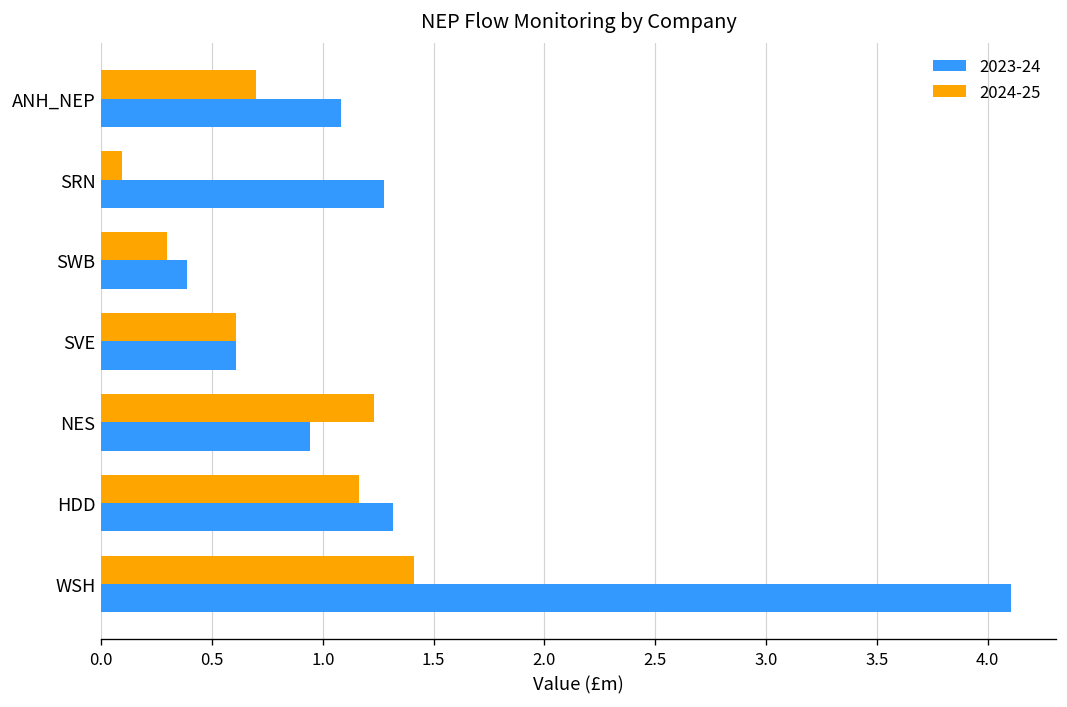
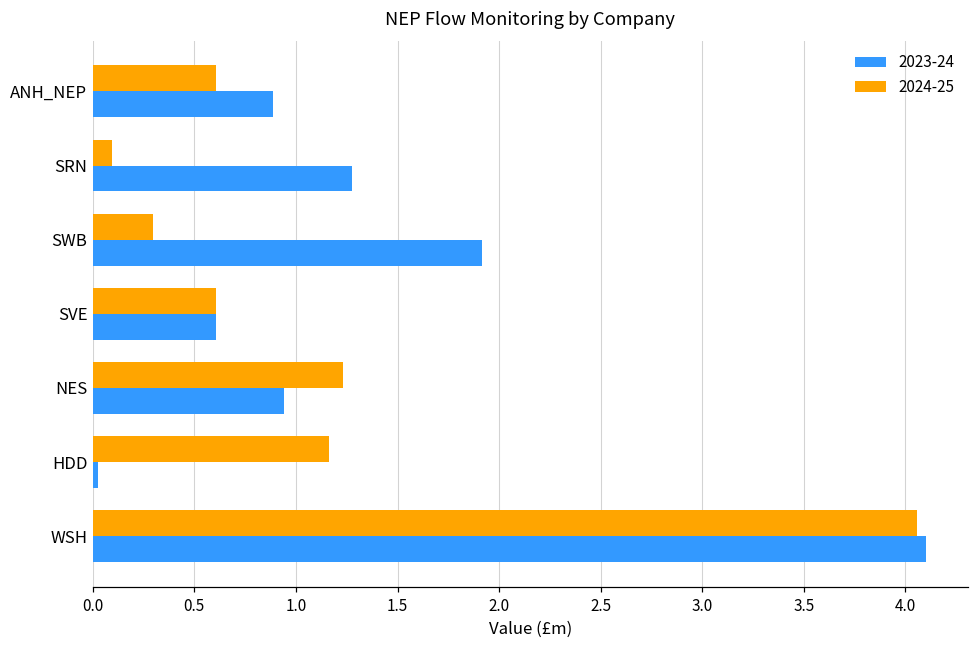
  {
    "2023-24": {
-     "ANH_NEP": 1.08,
+     "ANH_NEP": 0.89,
      "SRN": 1.28,
-     "SWB": 0.39,
+     "SWB": 1.91,
      "SVE": 0.61,
      "NES": 0.94,
-     "HDD": 1.32,
+     "HDD": 0.03,
      "WSH": 4.10
    },
    "2024-25": {
-     "ANH_NEP": 0.70,
+     "ANH_NEP": 0.61,
      "SRN": 0.09,
      "SWB": 0.30,
      "SVE": 0.61,
      "NES": 1.23,
      "HDD": 1.16,
-     "WSH": 1.41
+     "WSH": 4.06
    }
  }
